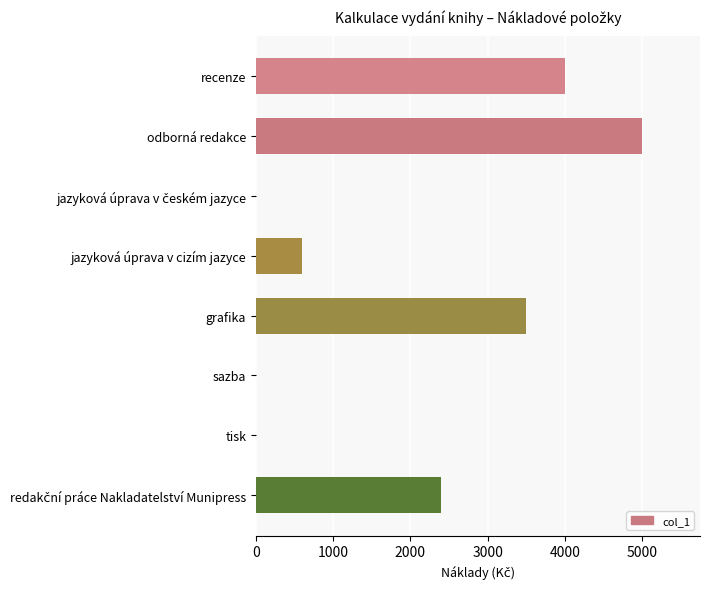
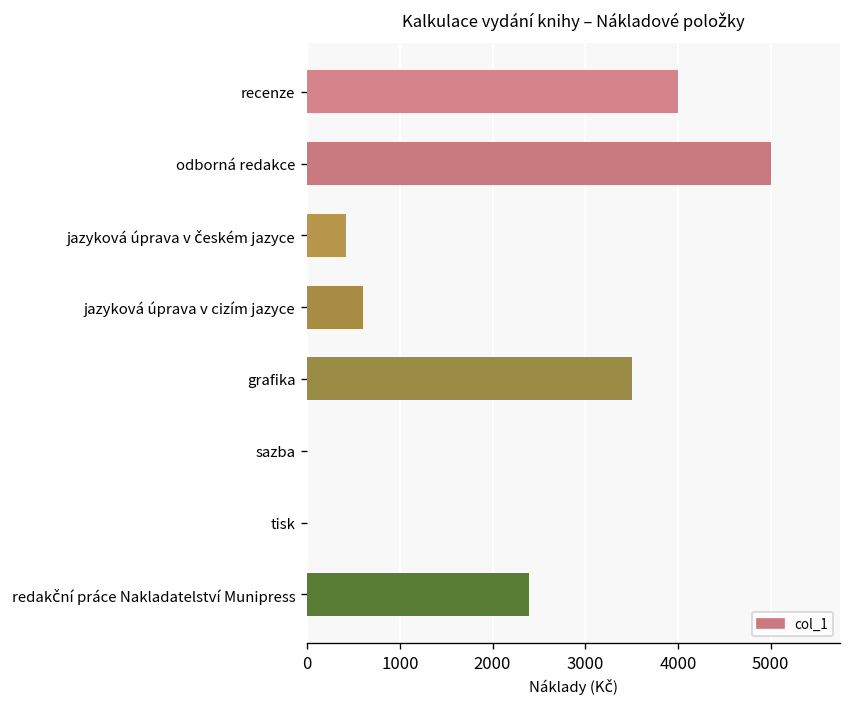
  {
    "recenze": 4000,
    "odborná redakce": 5000,
-   "jazyková úprava v českém jazyce": 0,
+   "jazyková úprava v českém jazyce": 400,
    "jazyková úprava v cizím jazyce": 600,
    "grafika": 3500,
    "sazba": 0,
    "tisk": 0,
    "redakční práce Nakladatelství Munipress": 2400
  }
